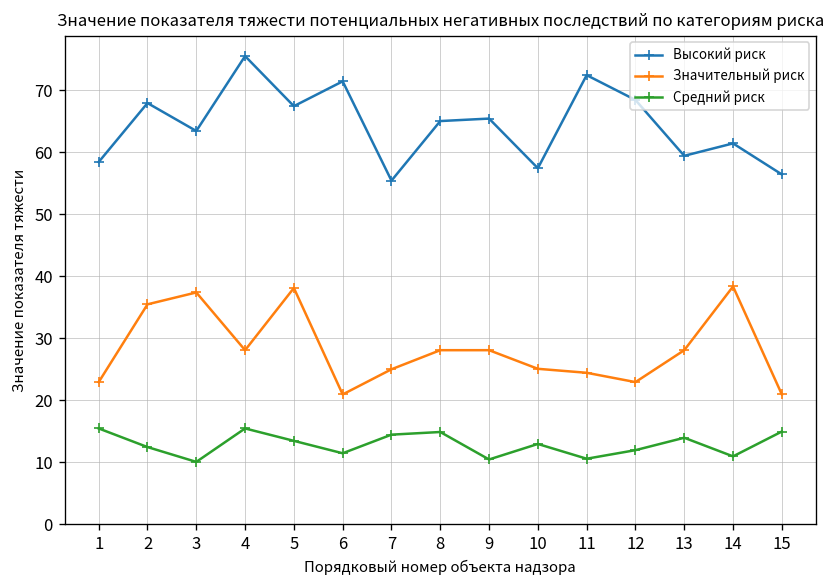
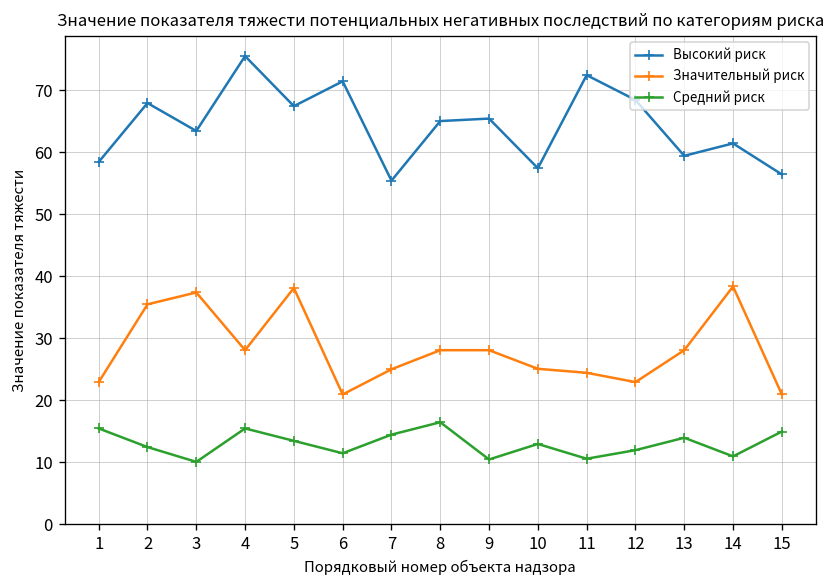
  {
    "Высокий риск": {
      "1": 58,
      "2": 68,
      "3": 63,
      "4": 75,
      "5": 67,
      "6": 71,
      "7": 55,
      "8": 65,
      "9": 65,
      "10": 57,
      "11": 72,
      "13": 59,
      "14": 61,
      "15": 56
    },
    "Значительный риск": {
      "1": 23,
      "2": 35,
      "3": 37,
      "4": 28,
      "5": 38,
      "6": 21,
      "7": 25,
      "8": 28,
      "9": 28,
      "10": 25,
      "11": 24,
      "12": 23,
      "13": 28,
      "14": 38,
      "15": 21
    },
    "Средний риск": {
      "1": 15,
      "2": 12,
      "3": 10,
      "4": 15,
      "5": 13,
      "6": 11,
      "7": 14,
-     "8": 15,
+     "8": 16,
      "9": 10,
      "10": 13,
      "11": 11,
      "12": 12,
      "13": 14,
      "14": 11,
      "15": 15
    }
  }
